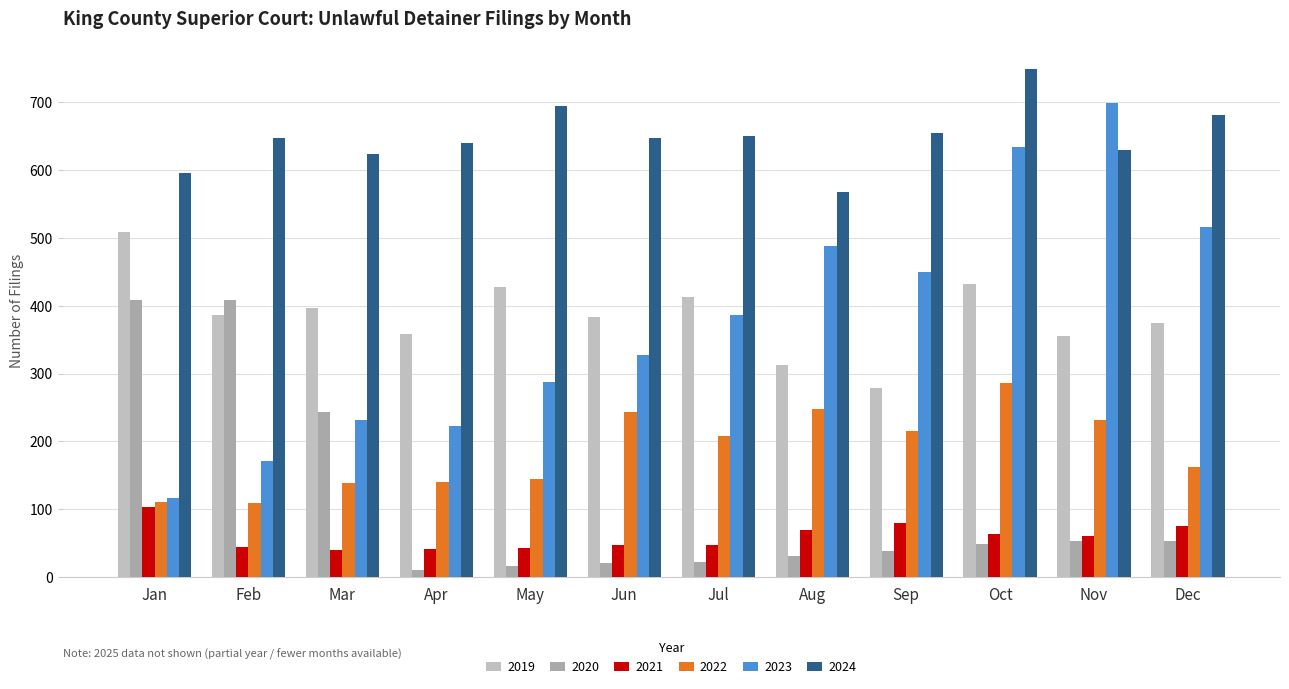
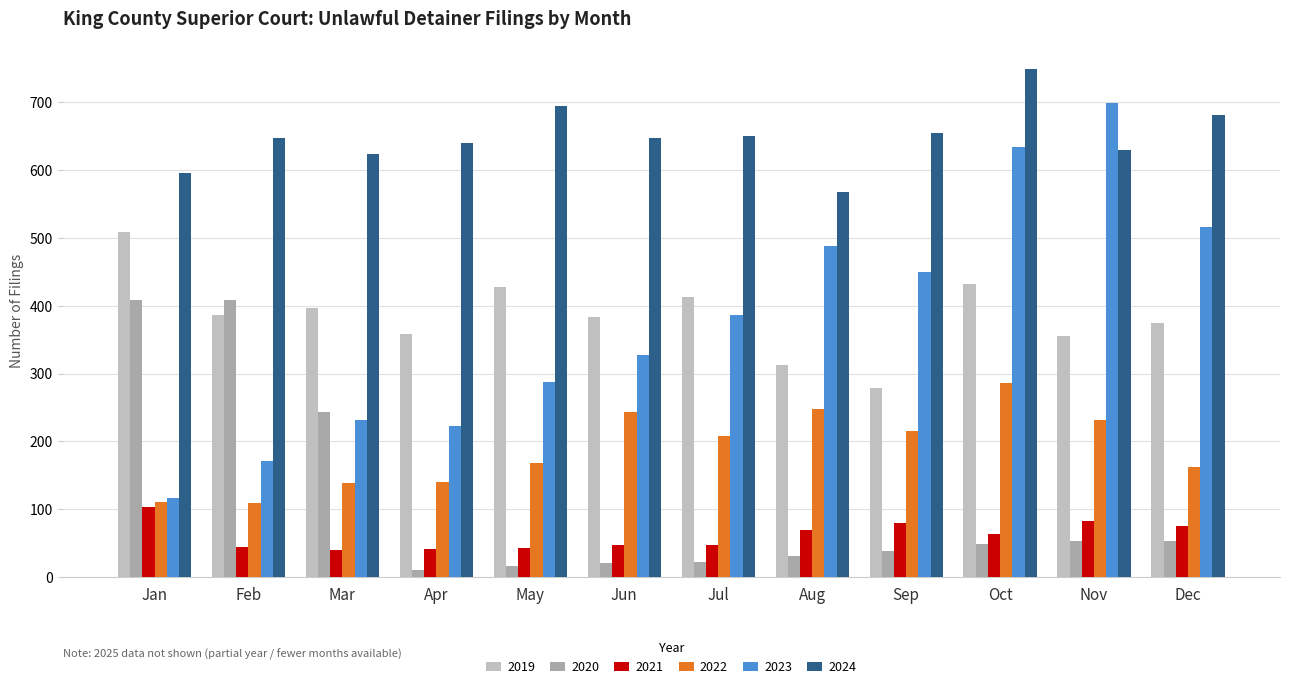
  {
    "2021": {
      "Jan": 100,
      "Feb": 40,
      "Mar": 40,
      "Apr": 40,
      "May": 40,
      "Jun": 50,
      "Jul": 50,
      "Aug": 70,
      "Sep": 80,
      "Oct": 60,
-     "Nov": 60,
+     "Nov": 80,
      "Dec": 80
    },
    "2022": {
      "Jan": 110,
      "Feb": 110,
      "Mar": 140,
      "Apr": 140,
-     "May": 140,
+     "May": 170,
      "Jun": 240,
      "Jul": 210,
      "Aug": 250,
      "Sep": 220,
      "Oct": 290,
      "Nov": 230,
      "Dec": 160
    },
    "2023": {
      "Jan": 120,
      "Feb": 170,
      "Mar": 230,
      "Apr": 220,
      "May": 290,
      "Jun": 330,
      "Jul": 390,
      "Aug": 490,
      "Sep": 450,
      "Oct": 630,
      "Nov": 700,
      "Dec": 520
    },
    "2024": {
      "Jan": 600,
      "Feb": 650,
      "Mar": 620,
      "Apr": 640,
      "May": 690,
      "Jun": 650,
      "Jul": 650,
      "Aug": 570,
      "Sep": 660,
      "Oct": 750,
      "Nov": 630,
      "Dec": 680
    }
  }
